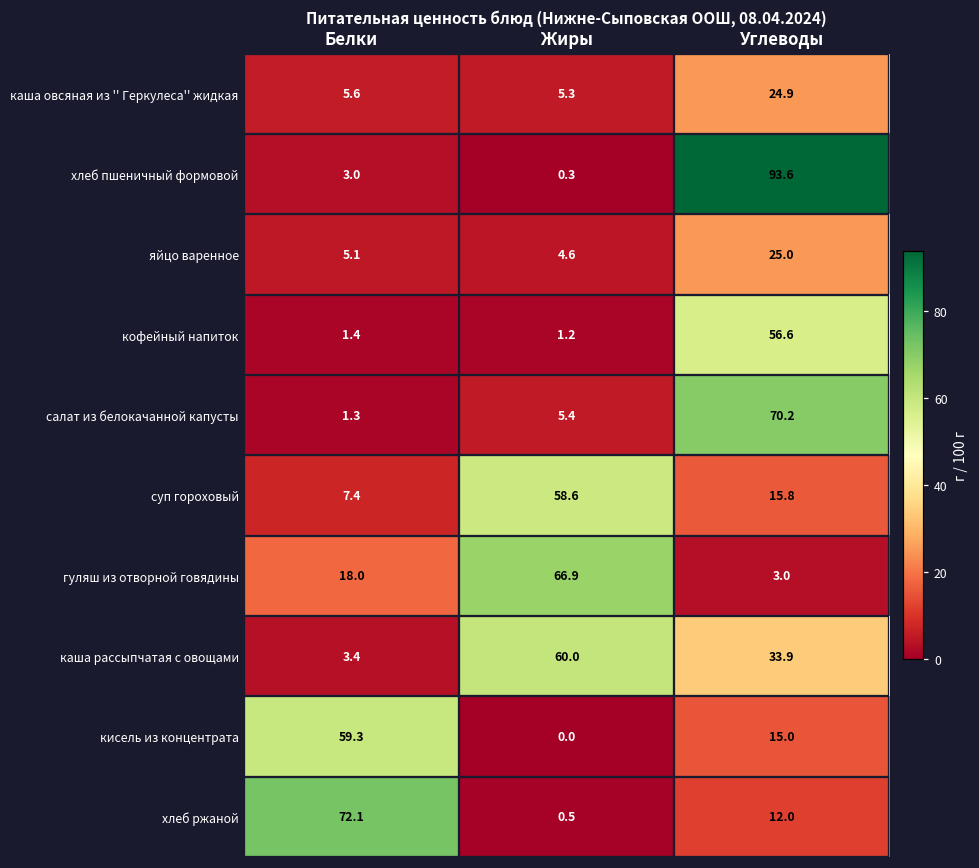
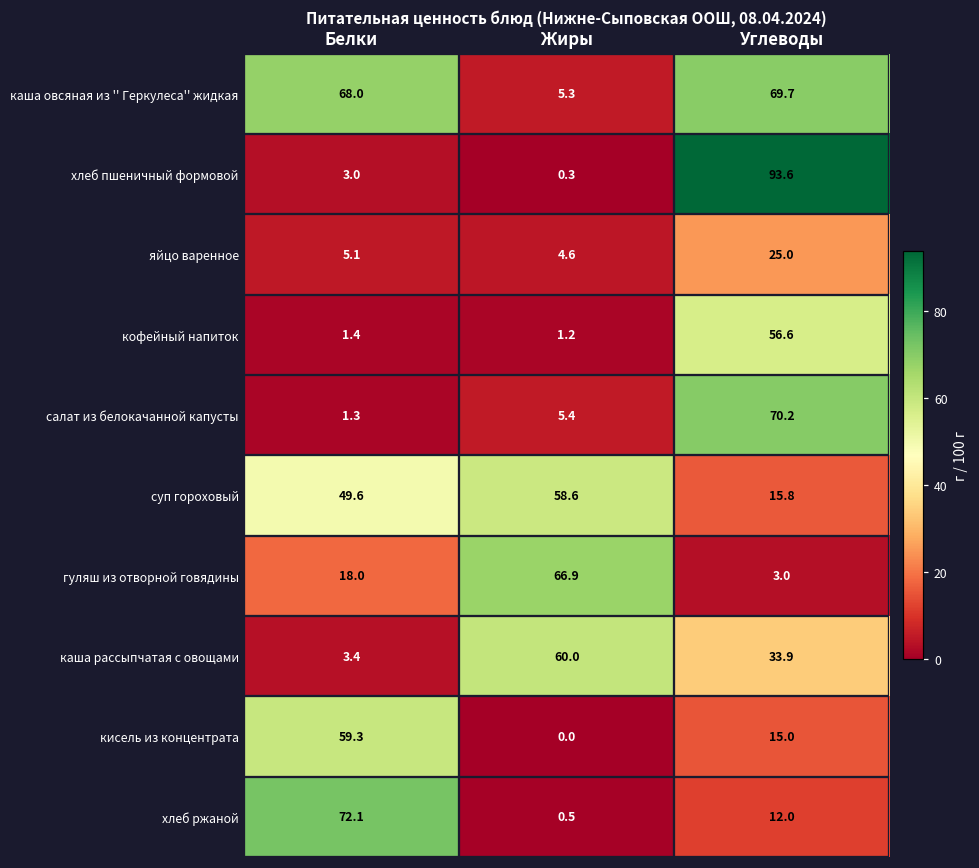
  {
    "каша овсяная из '' Геркулеса'' жидкая": {
-     "Белки": 5.6,
+     "Белки": 68.0,
      "Жиры": 5.3,
-     "Углеводы": 24.9
+     "Углеводы": 69.7
    },
    "хлеб пшеничный формовой": {
      "Белки": 3.0,
      "Жиры": 0.3,
      "Углеводы": 93.6
    },
    "яйцо варенное": {
      "Белки": 5.1,
      "Жиры": 4.6,
      "Углеводы": 25.0
    },
    "кофейный напиток": {
      "Белки": 1.4,
      "Жиры": 1.2,
      "Углеводы": 56.6
    },
    "салат из белокачанной капусты": {
      "Белки": 1.3,
      "Жиры": 5.4,
      "Углеводы": 70.2
    },
    "суп гороховый": {
-     "Белки": 7.4,
+     "Белки": 49.6,
      "Жиры": 58.6,
      "Углеводы": 15.8
    },
    "гуляш из отворной говядины": {
      "Белки": 18.0,
      "Жиры": 66.9,
      "Углеводы": 3.0
    },
    "каша рассыпчатая с овощами": {
      "Белки": 3.4,
      "Жиры": 60.0,
      "Углеводы": 33.9
    },
    "кисель из концентрата": {
      "Белки": 59.3,
      "Жиры": 0.0,
      "Углеводы": 15.0
    },
    "хлеб ржаной": {
      "Белки": 72.1,
      "Жиры": 0.5,
      "Углеводы": 12.0
    }
  }
